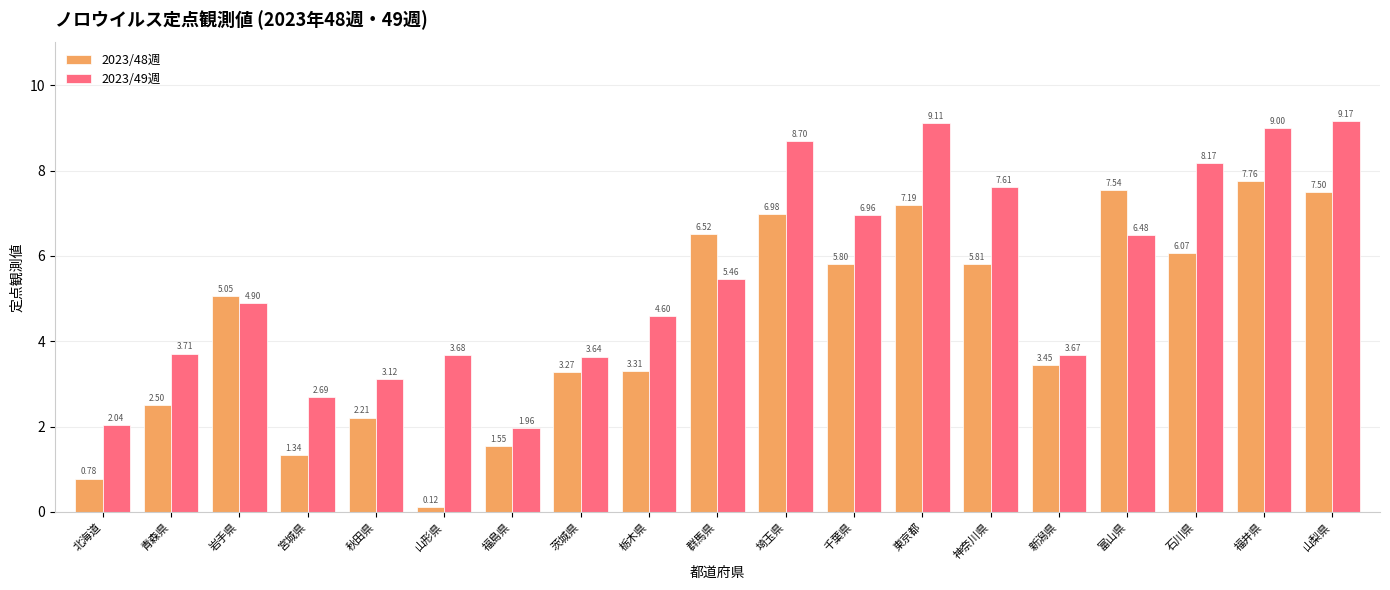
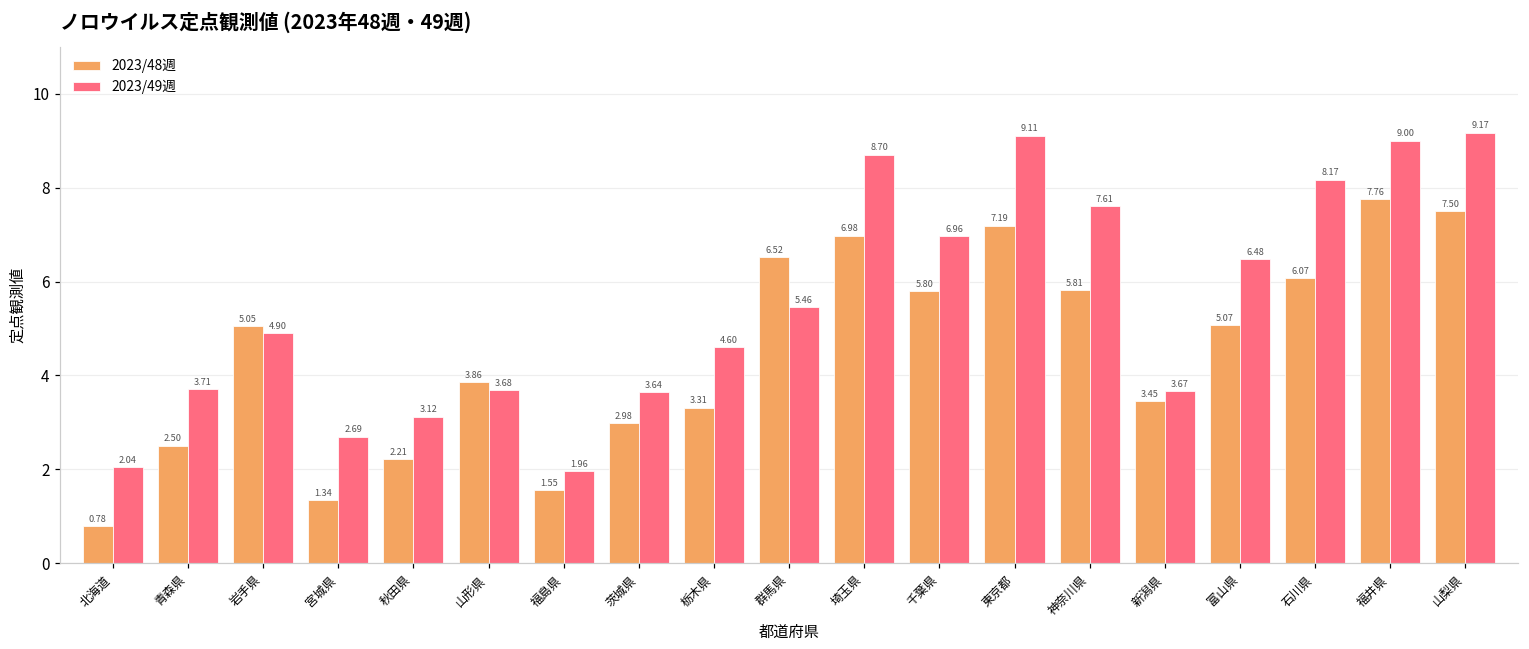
  {
    "2023/48週": {
      "北海道": 0.78,
      "青森県": 2.50,
      "岩手県": 5.05,
      "宮城県": 1.34,
      "秋田県": 2.21,
-     "山形県": 0.12,
+     "山形県": 3.86,
      "福島県": 1.55,
-     "茨城県": 3.27,
+     "茨城県": 2.98,
      "栃木県": 3.31,
      "群馬県": 6.52,
      "埼玉県": 6.98,
      "千葉県": 5.80,
      "東京都": 7.19,
      "神奈川県": 5.81,
      "新潟県": 3.45,
-     "富山県": 7.54,
+     "富山県": 5.07,
      "石川県": 6.07,
      "福井県": 7.76,
      "山梨県": 7.50
    },
    "2023/49週": {
      "北海道": 2.04,
      "青森県": 3.71,
      "岩手県": 4.90,
      "宮城県": 2.69,
      "秋田県": 3.12,
      "山形県": 3.68,
      "福島県": 1.96,
      "茨城県": 3.64,
      "栃木県": 4.60,
      "群馬県": 5.46,
      "埼玉県": 8.70,
      "千葉県": 6.96,
      "東京都": 9.11,
      "神奈川県": 7.61,
      "新潟県": 3.67,
      "富山県": 6.48,
      "石川県": 8.17,
      "福井県": 9.00,
      "山梨県": 9.17
    }
  }
